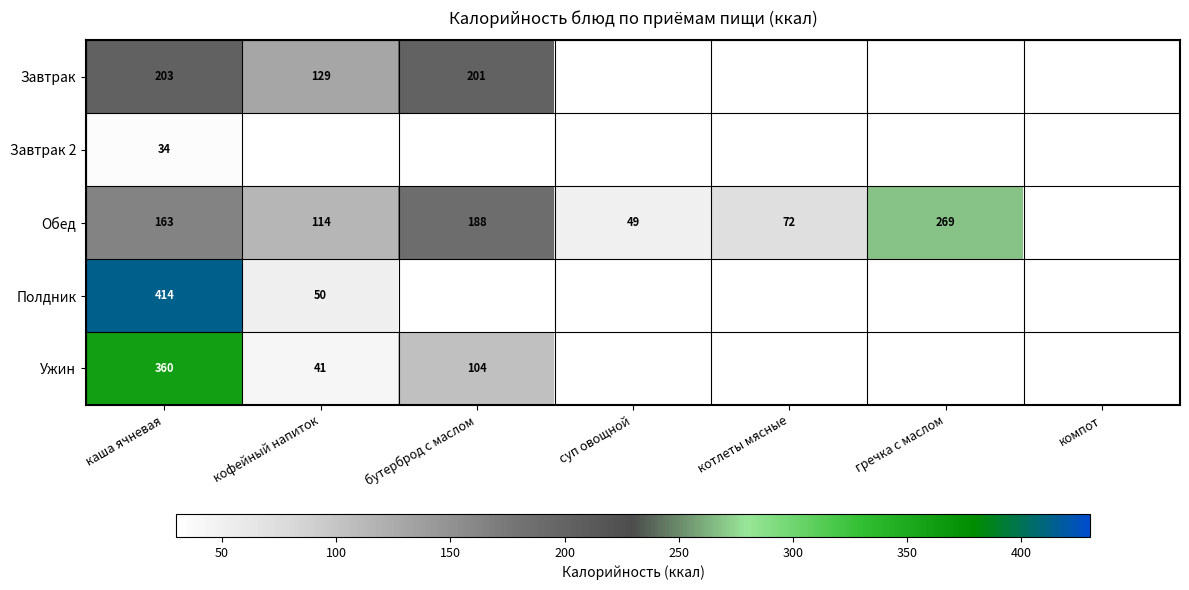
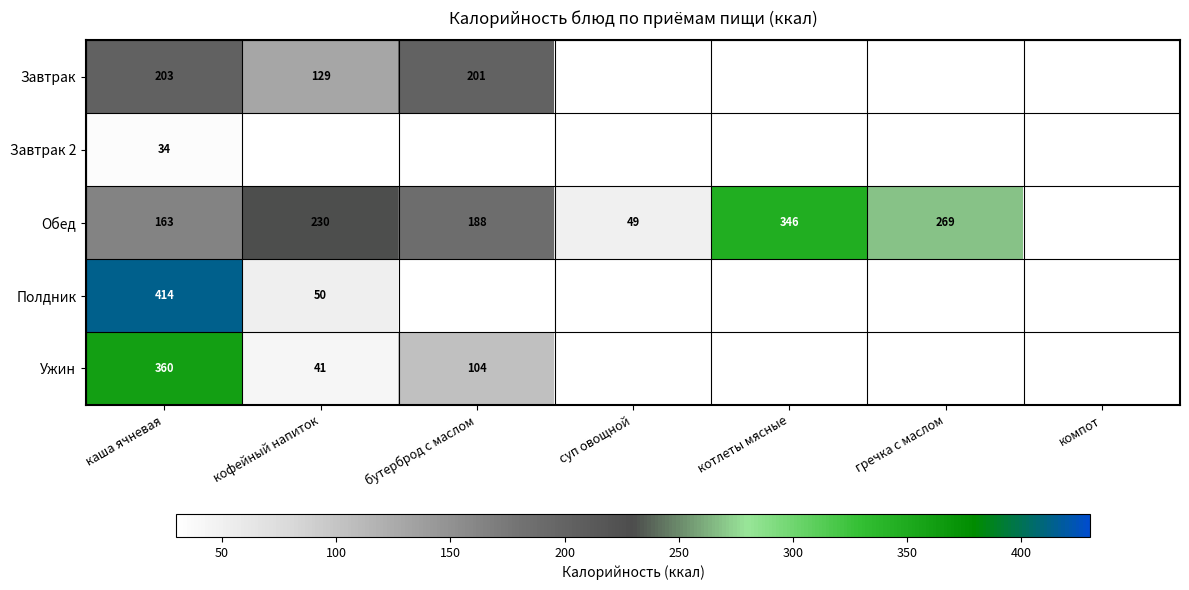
  {
    "Завтрак": {
      "каша ячневая": 203,
      "кофейный напиток": 129,
      "бутерброд с маслом": 201
    },
    "Завтрак 2": {
      "каша ячневая": 34
    },
    "Обед": {
      "каша ячневая": 163,
-     "кофейный напиток": 114,
+     "кофейный напиток": 230,
      "бутерброд с маслом": 188,
      "суп овощной": 49,
-     "котлеты мясные": 72,
+     "котлеты мясные": 346,
      "гречка с маслом": 269
    },
    "Полдник": {
      "каша ячневая": 414,
      "кофейный напиток": 50
    },
    "Ужин": {
      "каша ячневая": 360,
      "кофейный напиток": 41,
      "бутерброд с маслом": 104
    }
  }
